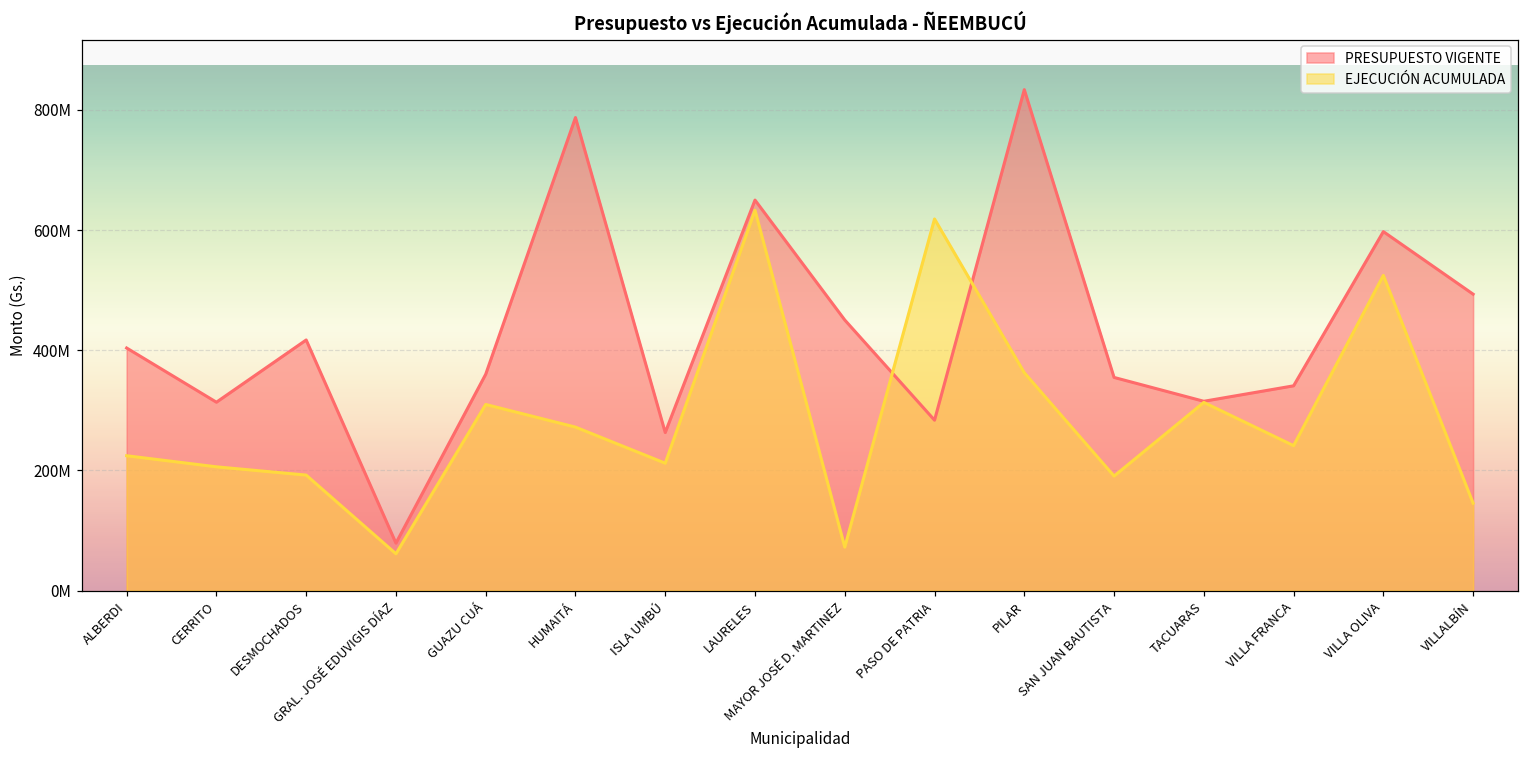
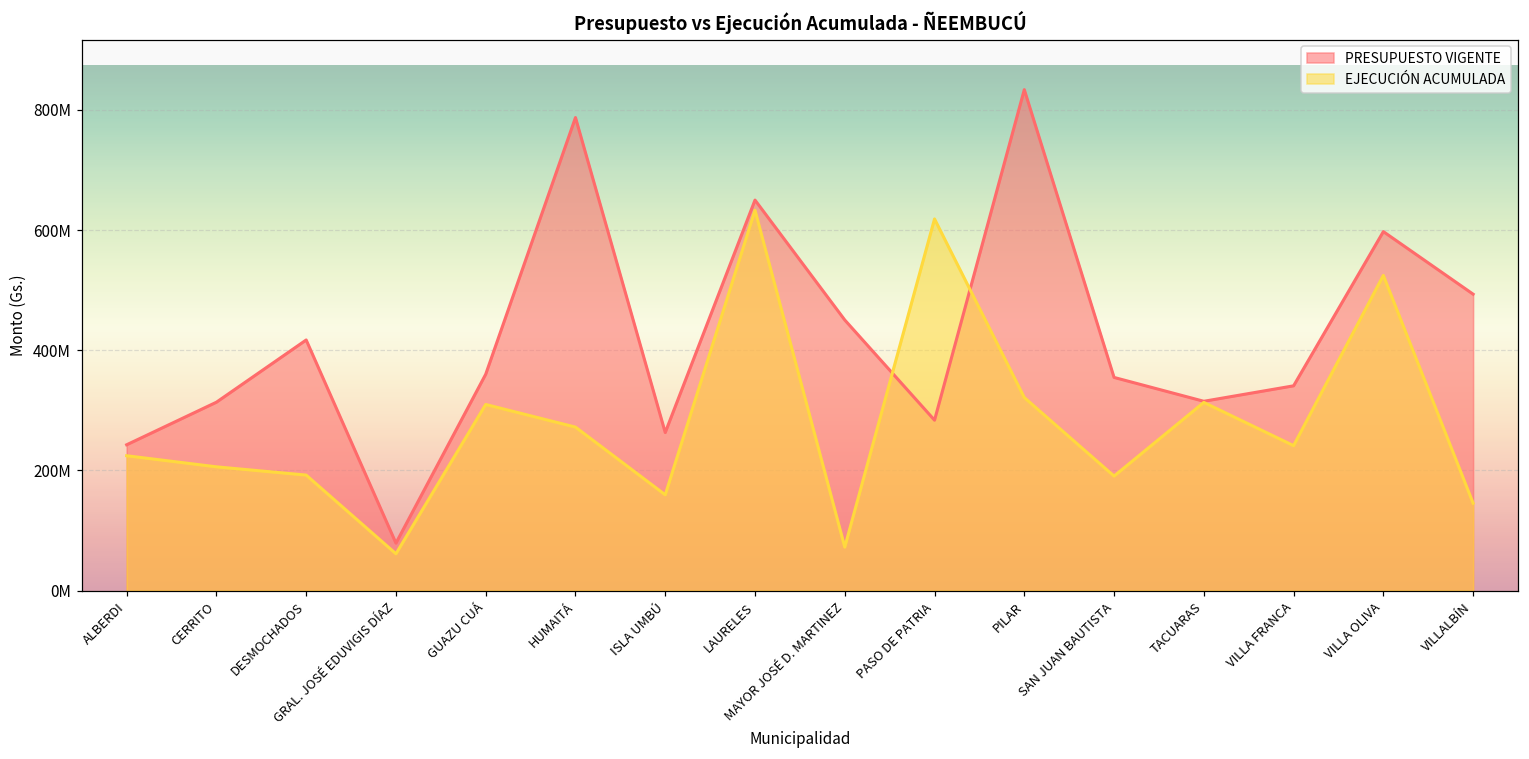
  {
    "PRESUPUESTO VIGENTE": {
-     "ALBERDI": 400000000,
+     "ALBERDI": 240000000,
      "CERRITO": 310000000,
      "DESMOCHADOS": 420000000,
      "GRAL. JOSÉ EDUVIGIS DÍAZ": 80000000,
      "GUAZU CUÁ": 360000000,
      "HUMAITÁ": 790000000,
      "ISLA UMBÚ": 260000000,
      "LAURELES": 650000000,
      "MAYOR JOSÉ D. MARTINEZ": 450000000,
      "PASO DE PATRIA": 280000000,
      "PILAR": 830000000,
      "SAN JUAN BAUTISTA": 350000000,
      "VILLA FRANCA": 340000000,
      "VILLA OLIVA": 600000000,
      "VILLALBÍN": 490000000
    },
    "EJECUCIÓN ACUMULADA": {
      "ALBERDI": 220000000,
      "CERRITO": 210000000,
      "DESMOCHADOS": 190000000,
      "GRAL. JOSÉ EDUVIGIS DÍAZ": 60000000,
      "GUAZU CUÁ": 310000000,
      "HUMAITÁ": 270000000,
-     "ISLA UMBÚ": 210000000,
+     "ISLA UMBÚ": 160000000,
      "LAURELES": 630000000,
      "MAYOR JOSÉ D. MARTINEZ": 70000000,
      "PASO DE PATRIA": 620000000,
-     "PILAR": 360000000,
+     "PILAR": 320000000,
      "SAN JUAN BAUTISTA": 190000000,
      "VILLA FRANCA": 240000000,
      "VILLA OLIVA": 520000000,
      "VILLALBÍN": 150000000
    }
  }
